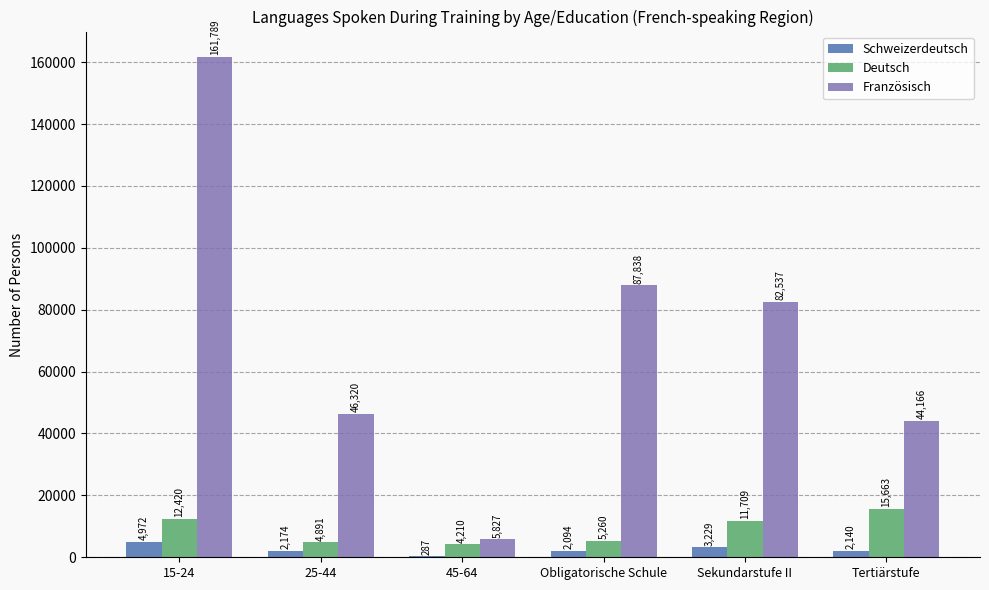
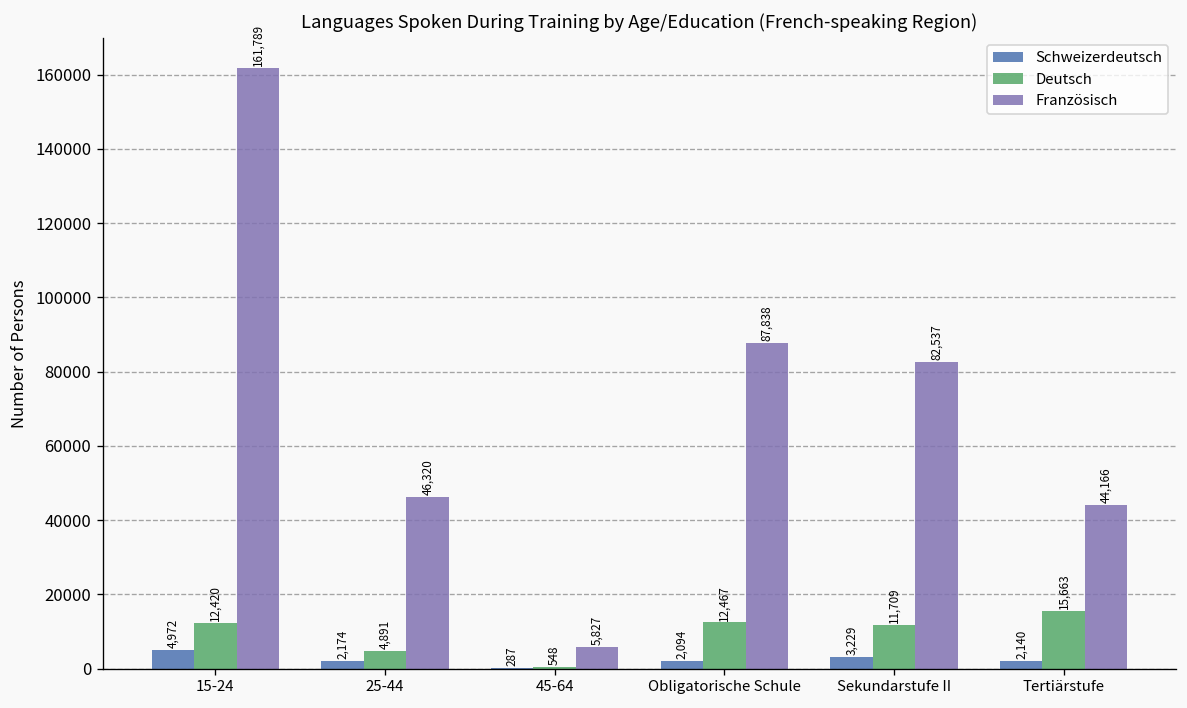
  {
    "Deutsch": {
      "15-24": "12,420",
      "25-44": "4,891",
-     "45-64": "4,210",
-     "Obligatorische Schule": "5,260",
+     "45-64": "548",
+     "Obligatorische Schule": "12,467",
      "Sekundarstufe II": "11,709",
      "Tertiärstufe": "15,663"
    }
  }
